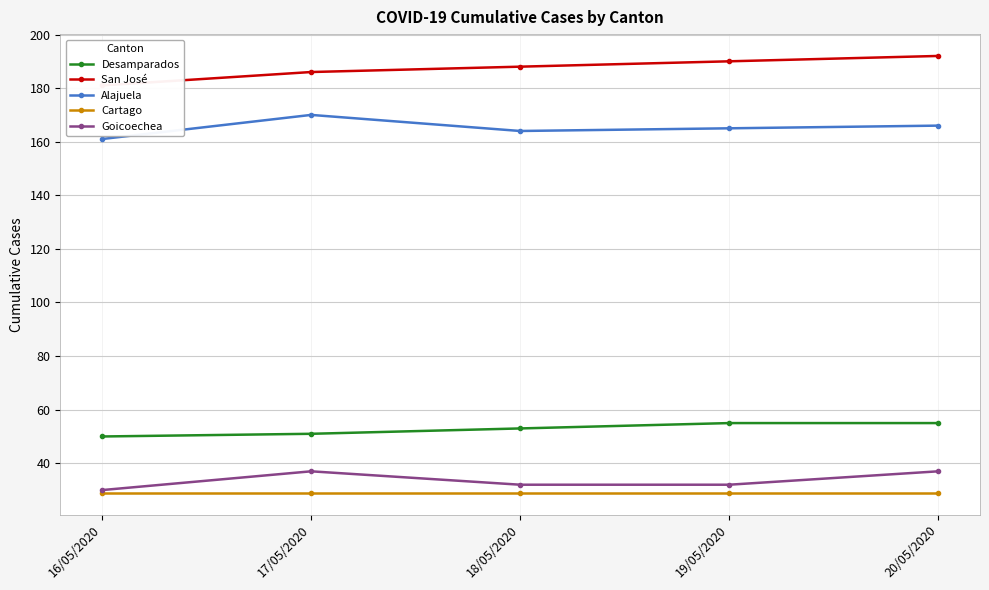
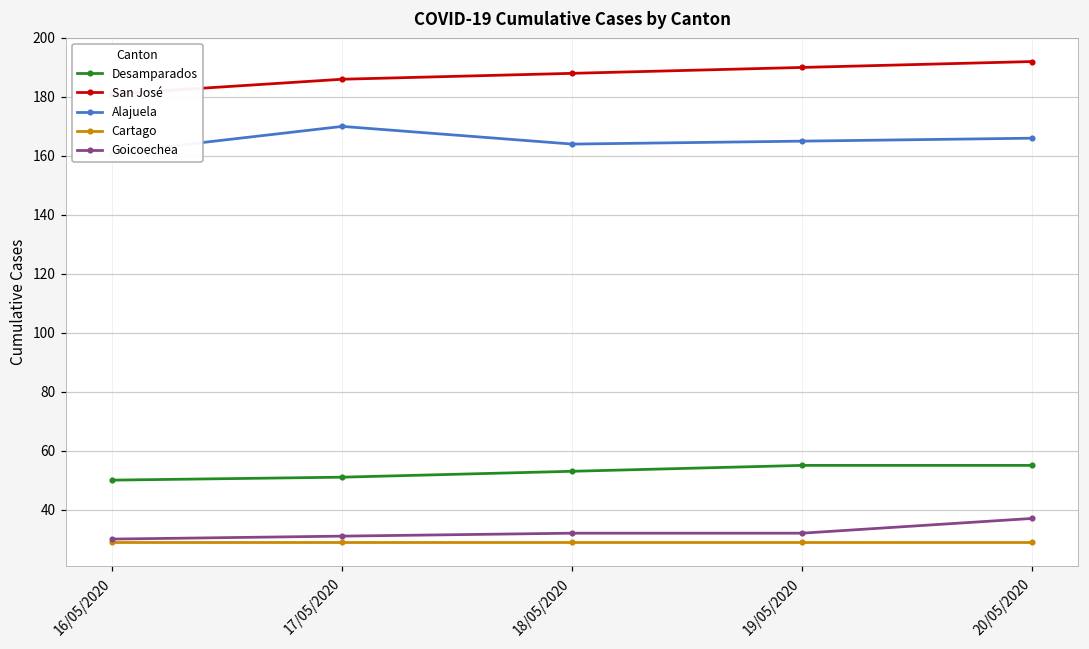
  {
    "Desamparados": {
      "16/05/2020": 50,
      "17/05/2020": 51,
      "18/05/2020": 53,
      "19/05/2020": 55,
      "20/05/2020": 55
    },
    "San José": {
      "17/05/2020": 186,
      "18/05/2020": 188,
      "19/05/2020": 190,
      "20/05/2020": 192
    },
    "Alajuela": {
      "16/05/2020": 161,
      "17/05/2020": 170,
      "18/05/2020": 164,
      "19/05/2020": 165,
      "20/05/2020": 166
    },
    "Cartago": {
      "16/05/2020": 29,
      "17/05/2020": 29,
      "18/05/2020": 29,
      "19/05/2020": 29,
      "20/05/2020": 29
    },
    "Goicoechea": {
      "16/05/2020": 30,
-     "17/05/2020": 37,
+     "17/05/2020": 31,
      "18/05/2020": 32,
      "19/05/2020": 32,
      "20/05/2020": 37
    }
  }
